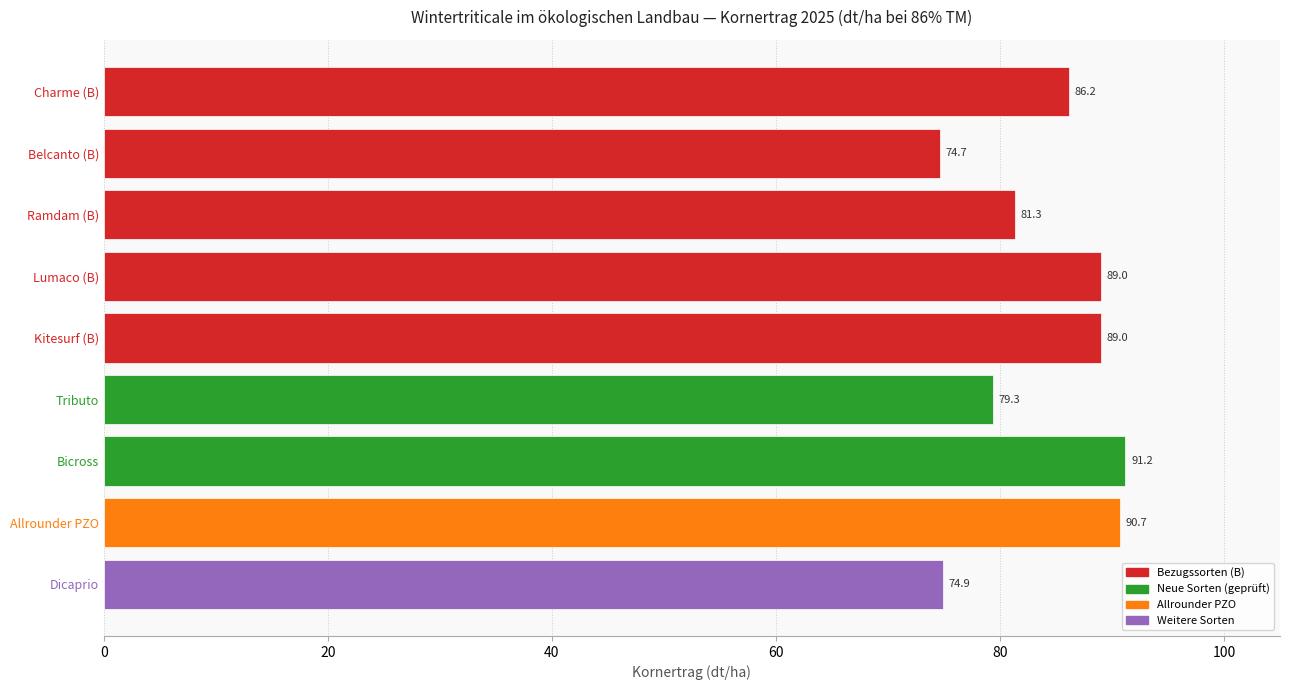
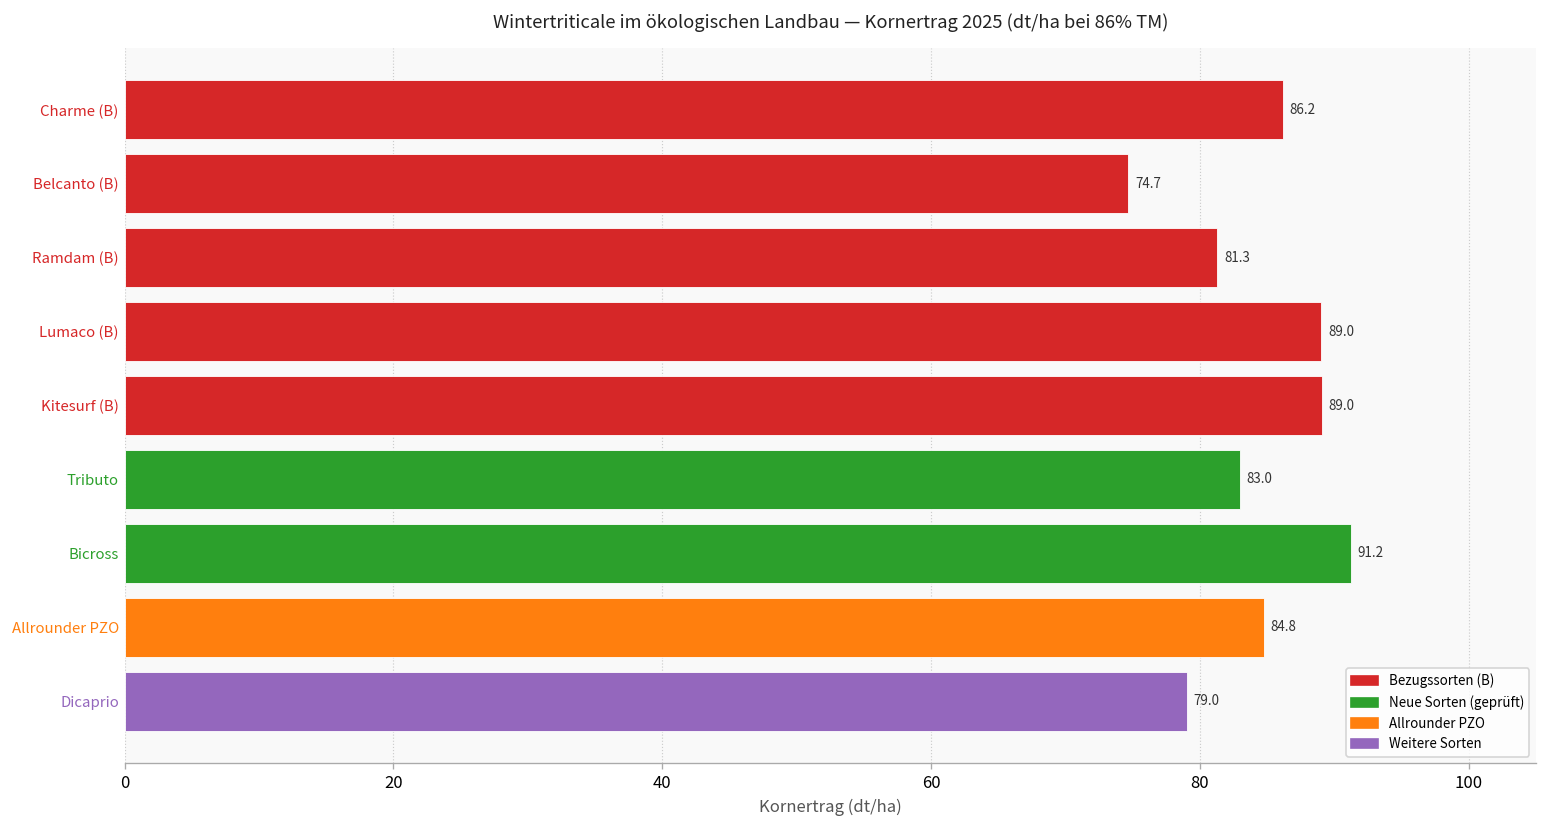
  {
    "Charme (B)": 86.2,
    "Belcanto (B)": 74.7,
    "Ramdam (B)": 81.3,
    "Lumaco (B)": 89.0,
    "Kitesurf (B)": 89.0,
-   "Tributo": 79.3,
+   "Tributo": 83.0,
    "Bicross": 91.2,
-   "Allrounder PZO": 90.7,
-   "Dicaprio": 74.9
+   "Allrounder PZO": 84.8,
+   "Dicaprio": 79.0
  }
